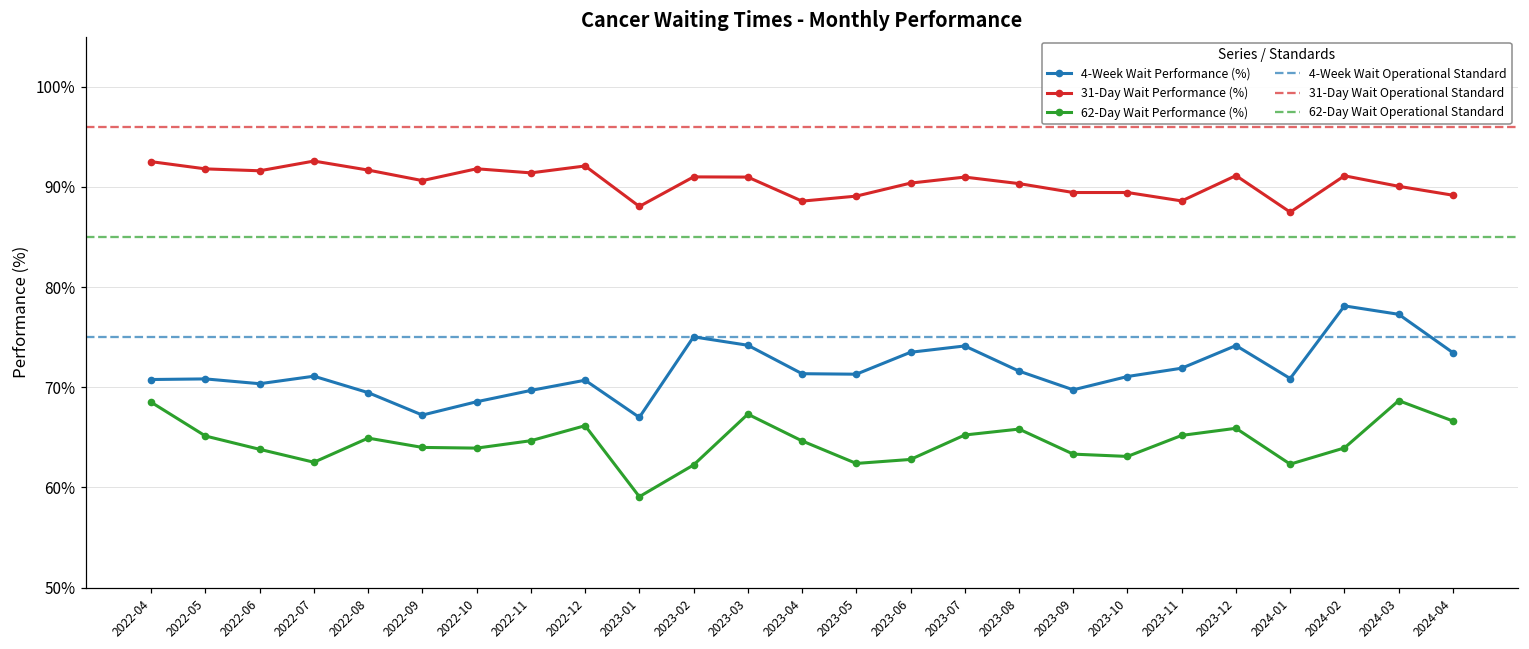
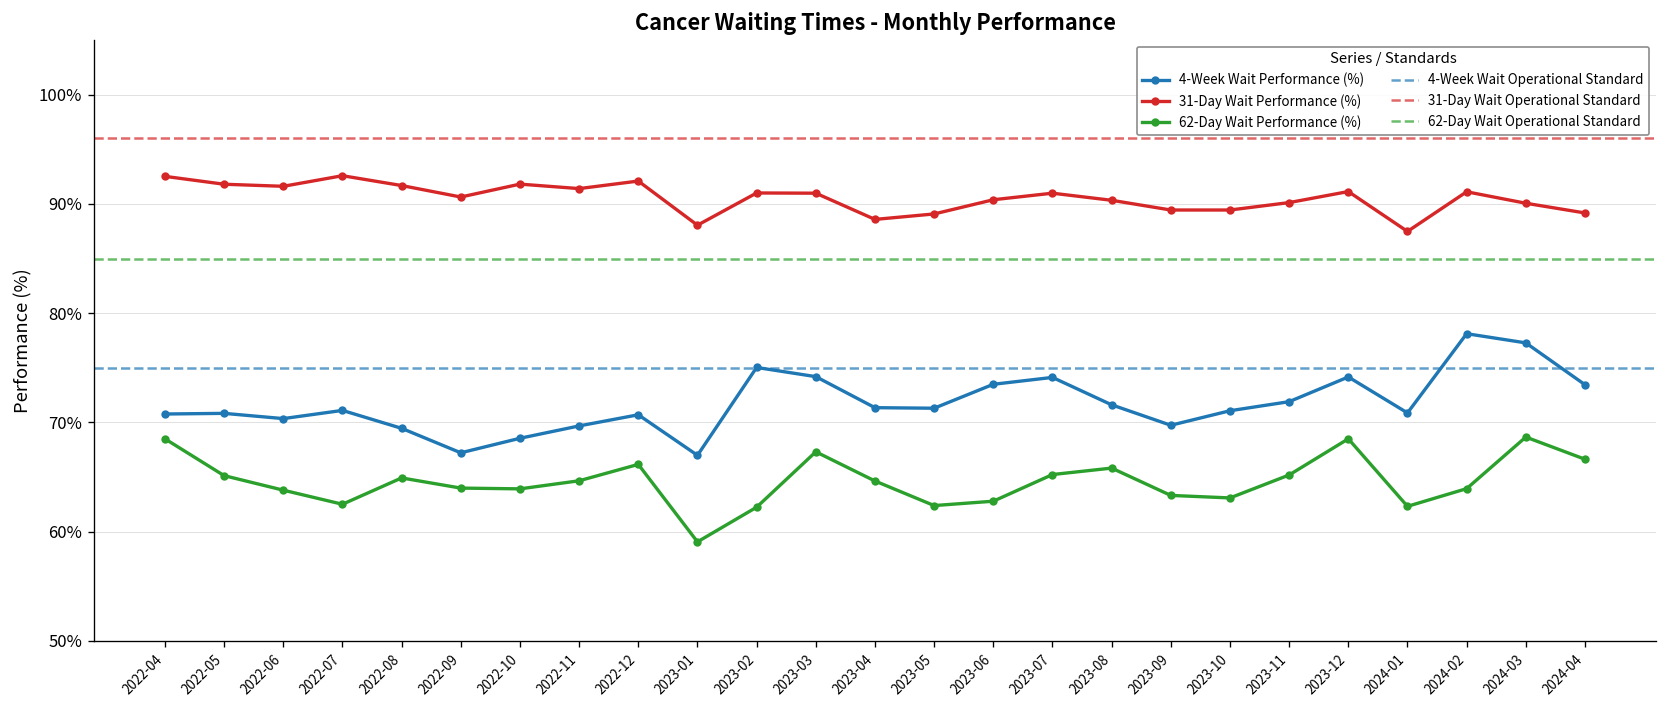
  {
    "4-Week Wait Performance (%)": {
      "2022-04": "71%",
      "2022-05": "71%",
      "2022-06": "70%",
      "2022-07": "71%",
      "2022-08": "69%",
      "2022-09": "67%",
      "2022-10": "69%",
      "2022-11": "70%",
      "2022-12": "71%",
      "2023-01": "67%",
      "2023-02": "75%",
      "2023-03": "74%",
      "2023-04": "71%",
      "2023-05": "71%",
      "2023-06": "73%",
      "2023-07": "74%",
      "2023-08": "72%",
      "2023-09": "70%",
      "2023-10": "71%",
      "2023-11": "72%",
      "2023-12": "74%",
      "2024-01": "71%",
      "2024-02": "78%",
      "2024-03": "77%",
      "2024-04": "73%"
    },
    "31-Day Wait Performance (%)": {
      "2022-04": "93%",
      "2022-05": "92%",
      "2022-06": "92%",
      "2022-07": "93%",
      "2022-08": "92%",
      "2022-09": "91%",
      "2022-10": "92%",
      "2022-11": "91%",
      "2022-12": "92%",
      "2023-01": "88%",
      "2023-02": "91%",
      "2023-03": "91%",
      "2023-04": "89%",
      "2023-05": "89%",
      "2023-06": "90%",
      "2023-07": "91%",
      "2023-08": "90%",
      "2023-09": "89%",
      "2023-10": "89%",
-     "2023-11": "89%",
+     "2023-11": "90%",
      "2023-12": "91%",
      "2024-01": "87%",
      "2024-02": "91%",
      "2024-03": "90%",
      "2024-04": "89%"
    },
    "62-Day Wait Performance (%)": {
      "2022-04": "69%",
      "2022-05": "65%",
      "2022-06": "64%",
      "2022-07": "63%",
      "2022-08": "65%",
      "2022-09": "64%",
      "2022-10": "64%",
      "2022-11": "65%",
      "2022-12": "66%",
      "2023-01": "59%",
      "2023-02": "62%",
      "2023-03": "67%",
      "2023-04": "65%",
      "2023-05": "62%",
      "2023-06": "63%",
      "2023-07": "65%",
      "2023-08": "66%",
      "2023-09": "63%",
      "2023-10": "63%",
      "2023-11": "65%",
-     "2023-12": "66%",
+     "2023-12": "69%",
      "2024-01": "62%",
      "2024-02": "64%",
      "2024-03": "69%",
      "2024-04": "67%"
    }
  }
